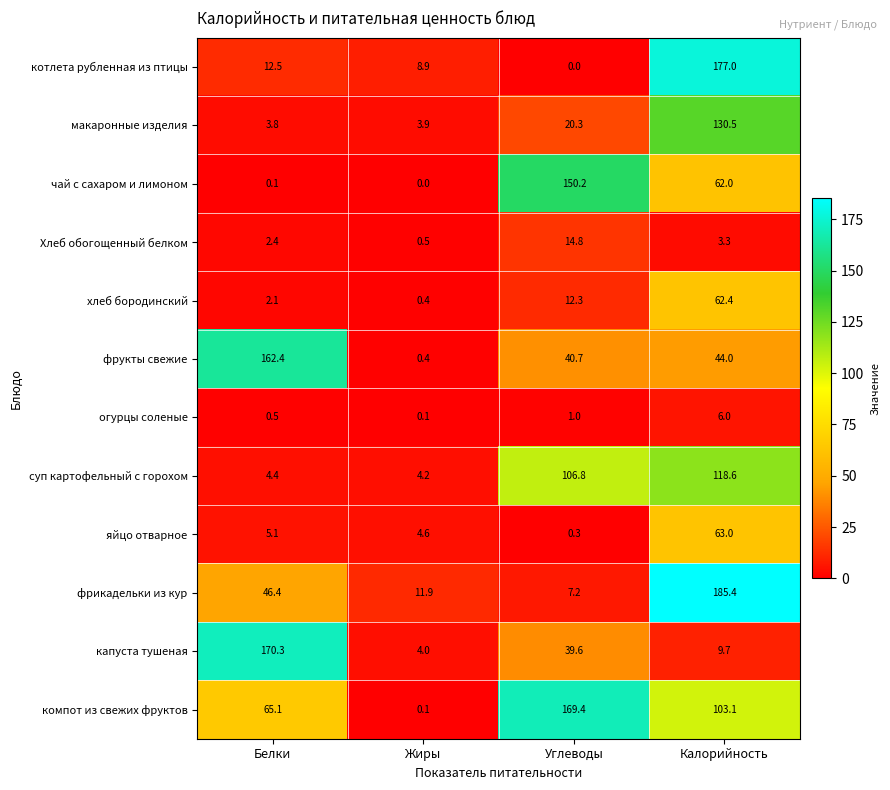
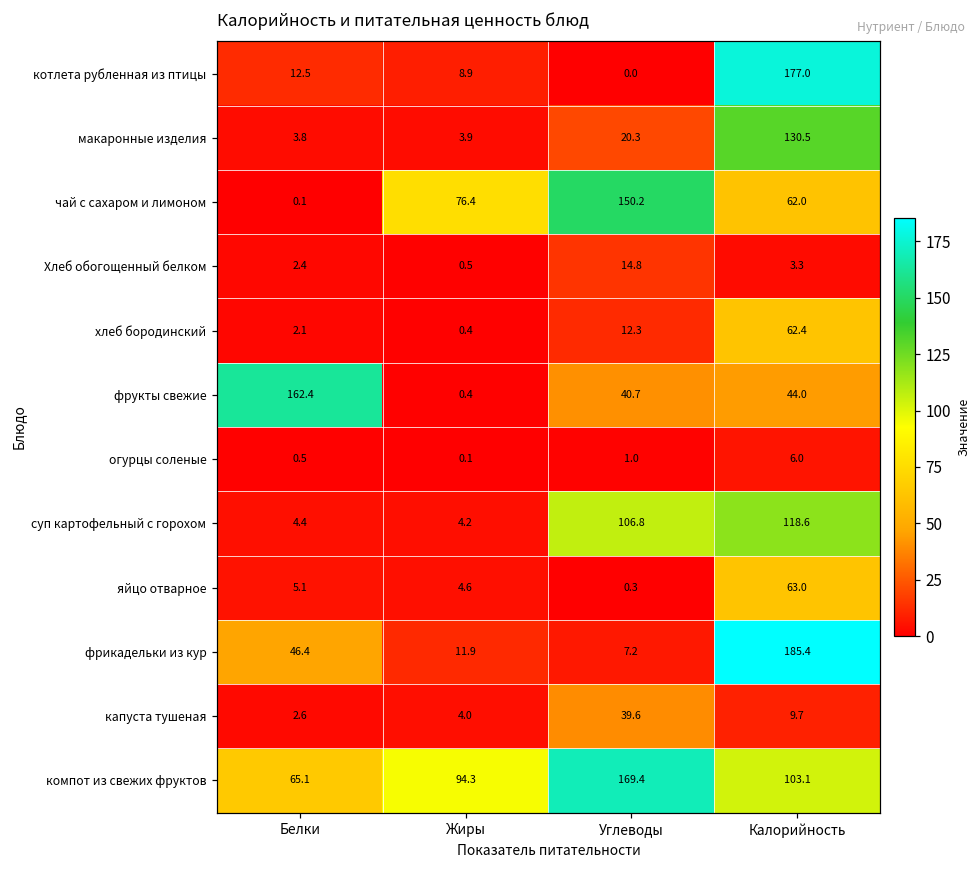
  {
    "котлета рубленная из птицы": {
      "Белки": 12.5,
      "Жиры": 8.9,
      "Углеводы": 0.0,
      "Калорийность": 177.0
    },
    "макаронные изделия": {
      "Белки": 3.8,
      "Жиры": 3.9,
      "Углеводы": 20.3,
      "Калорийность": 130.5
    },
    "чай с сахаром и лимоном": {
      "Белки": 0.1,
-     "Жиры": 0.0,
+     "Жиры": 76.4,
      "Углеводы": 150.2,
      "Калорийность": 62.0
    },
    "Хлеб обогощенный белком": {
      "Белки": 2.4,
      "Жиры": 0.5,
      "Углеводы": 14.8,
      "Калорийность": 3.3
    },
    "хлеб бородинский": {
      "Белки": 2.1,
      "Жиры": 0.4,
      "Углеводы": 12.3,
      "Калорийность": 62.4
    },
    "фрукты свежие": {
      "Белки": 162.4,
      "Жиры": 0.4,
      "Углеводы": 40.7,
      "Калорийность": 44.0
    },
    "огурцы соленые": {
      "Белки": 0.5,
      "Жиры": 0.1,
      "Углеводы": 1.0,
      "Калорийность": 6.0
    },
    "суп картофельный с горохом": {
      "Белки": 4.4,
      "Жиры": 4.2,
      "Углеводы": 106.8,
      "Калорийность": 118.6
    },
    "яйцо отварное": {
      "Белки": 5.1,
      "Жиры": 4.6,
      "Углеводы": 0.3,
      "Калорийность": 63.0
    },
    "фрикадельки из кур": {
      "Белки": 46.4,
      "Жиры": 11.9,
      "Углеводы": 7.2,
      "Калорийность": 185.4
    },
    "капуста тушеная": {
-     "Белки": 170.3,
+     "Белки": 2.6,
      "Жиры": 4.0,
      "Углеводы": 39.6,
      "Калорийность": 9.7
    },
    "компот из свежих фруктов": {
      "Белки": 65.1,
-     "Жиры": 0.1,
+     "Жиры": 94.3,
      "Углеводы": 169.4,
      "Калорийность": 103.1
    }
  }
